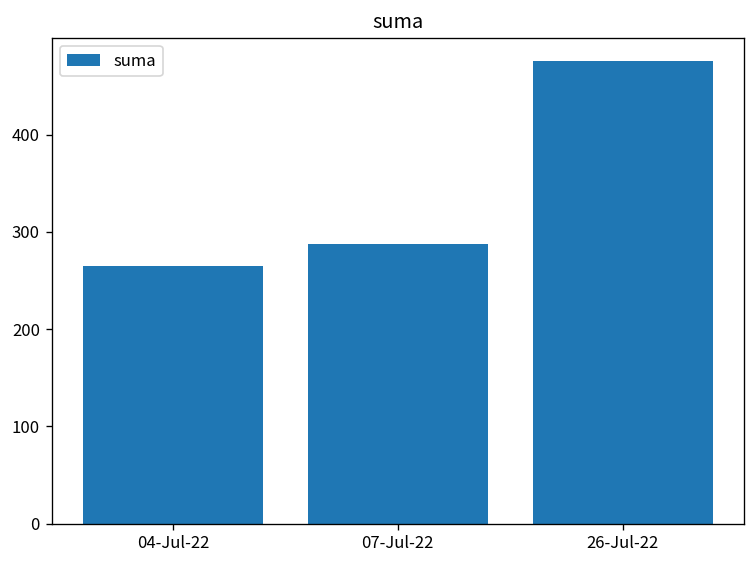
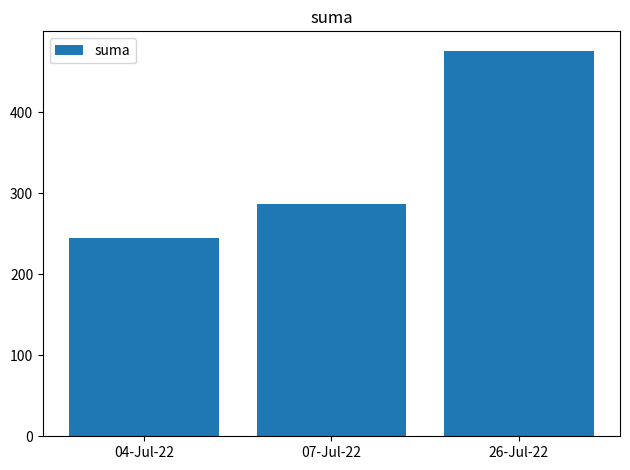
  {
-   "04-Jul-22": 270,
+   "04-Jul-22": 250,
    "07-Jul-22": 290,
    "26-Jul-22": 480
  }
